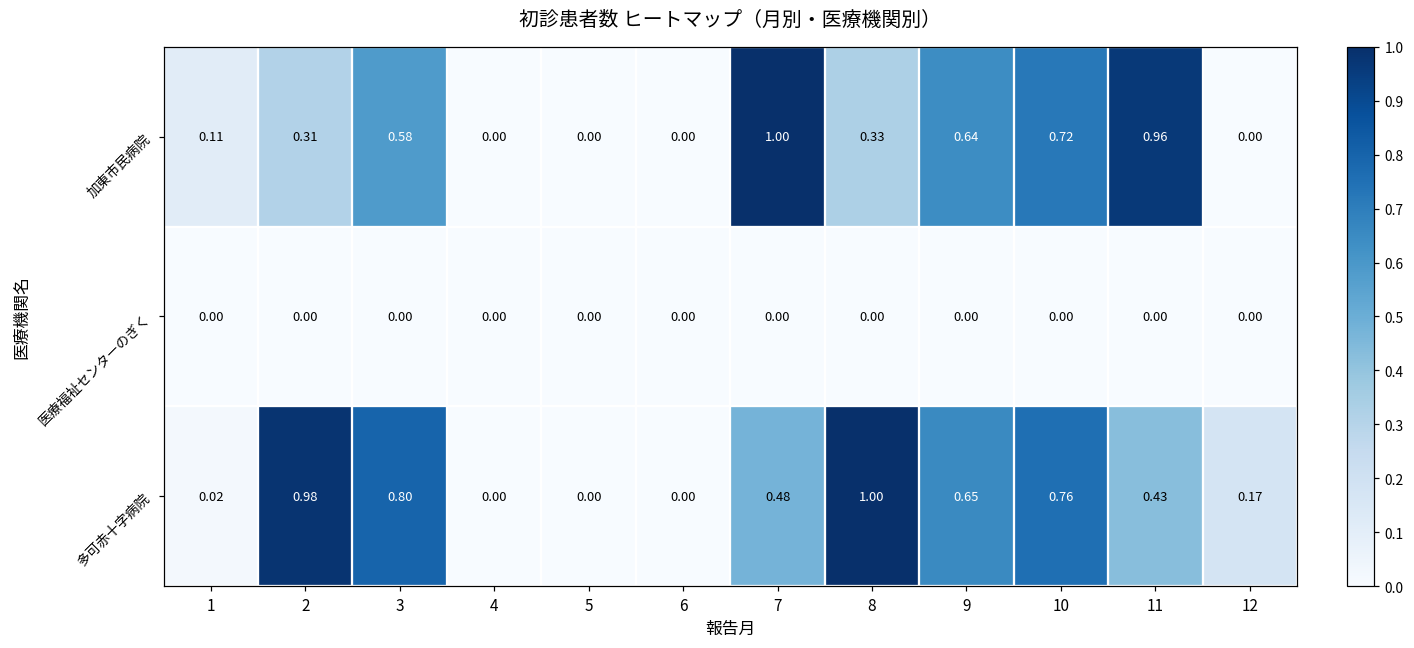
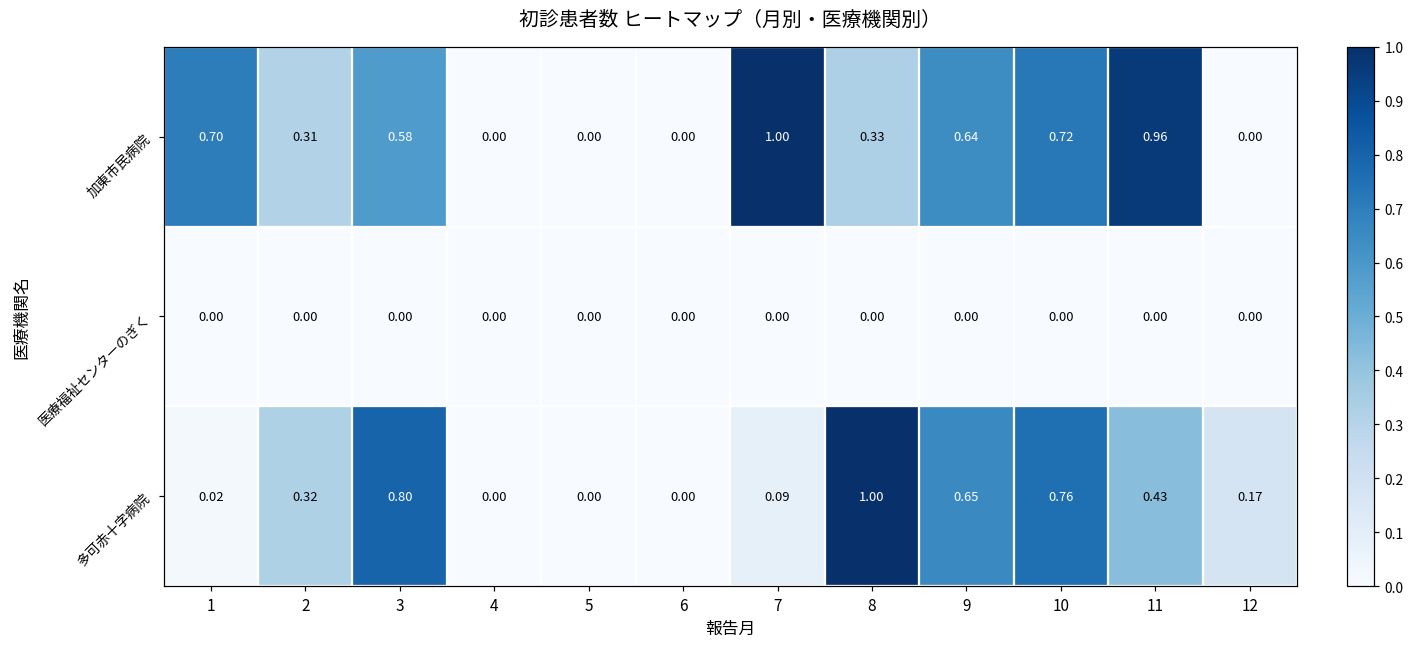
  {
    "加東市民病院": {
-     "1": 0.11,
+     "1": 0.70,
      "2": 0.31,
      "3": 0.58,
      "4": 0.00,
      "5": 0.00,
      "6": 0.00,
      "7": 1.00,
      "8": 0.33,
      "9": 0.64,
      "10": 0.72,
      "11": 0.96,
      "12": 0.00
    },
    "医療福祉センターのぎく": {
      "1": 0.00,
      "2": 0.00,
      "3": 0.00,
      "4": 0.00,
      "5": 0.00,
      "6": 0.00,
      "7": 0.00,
      "8": 0.00,
      "9": 0.00,
      "10": 0.00,
      "11": 0.00,
      "12": 0.00
    },
    "多可赤十字病院": {
      "1": 0.02,
-     "2": 0.98,
+     "2": 0.32,
      "3": 0.80,
      "4": 0.00,
      "5": 0.00,
      "6": 0.00,
-     "7": 0.48,
+     "7": 0.09,
      "8": 1.00,
      "9": 0.65,
      "10": 0.76,
      "11": 0.43,
      "12": 0.17
    }
  }
